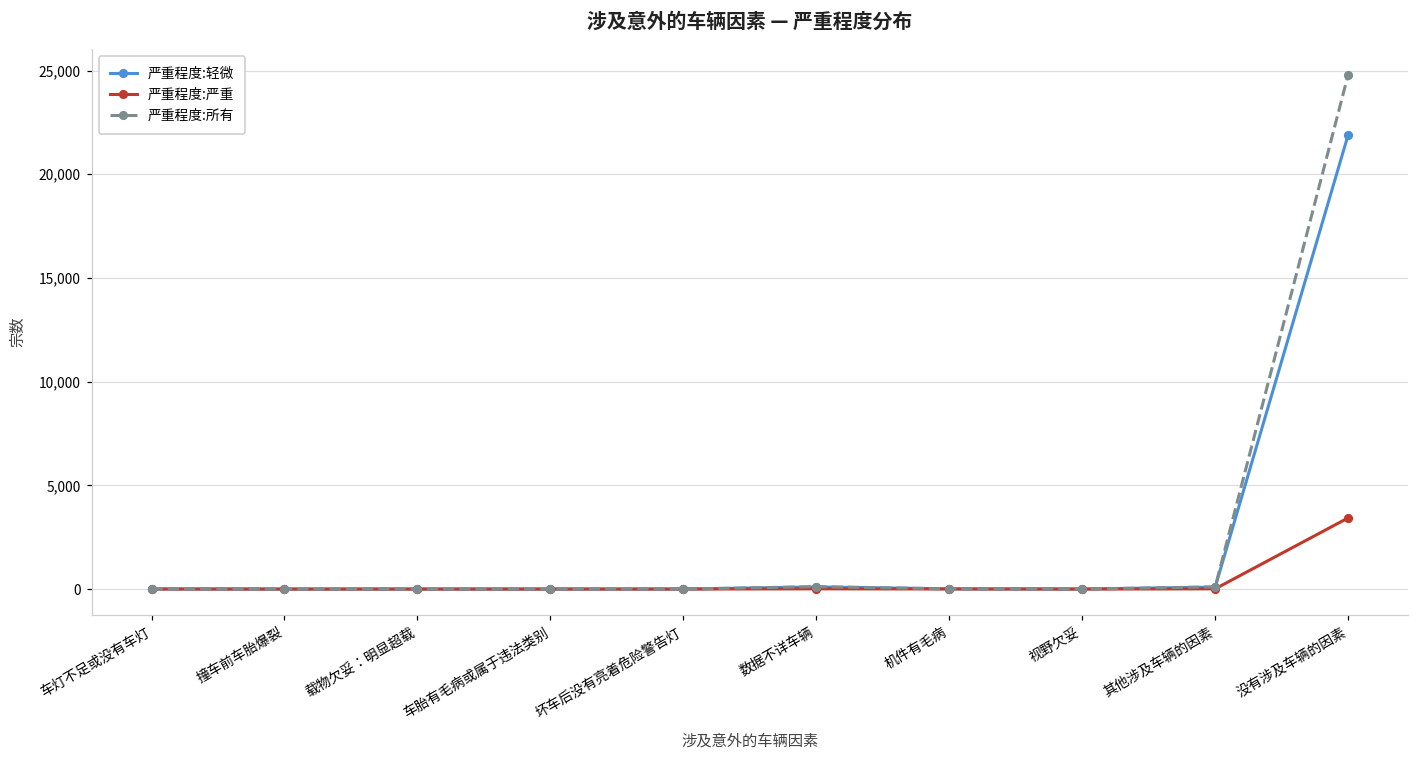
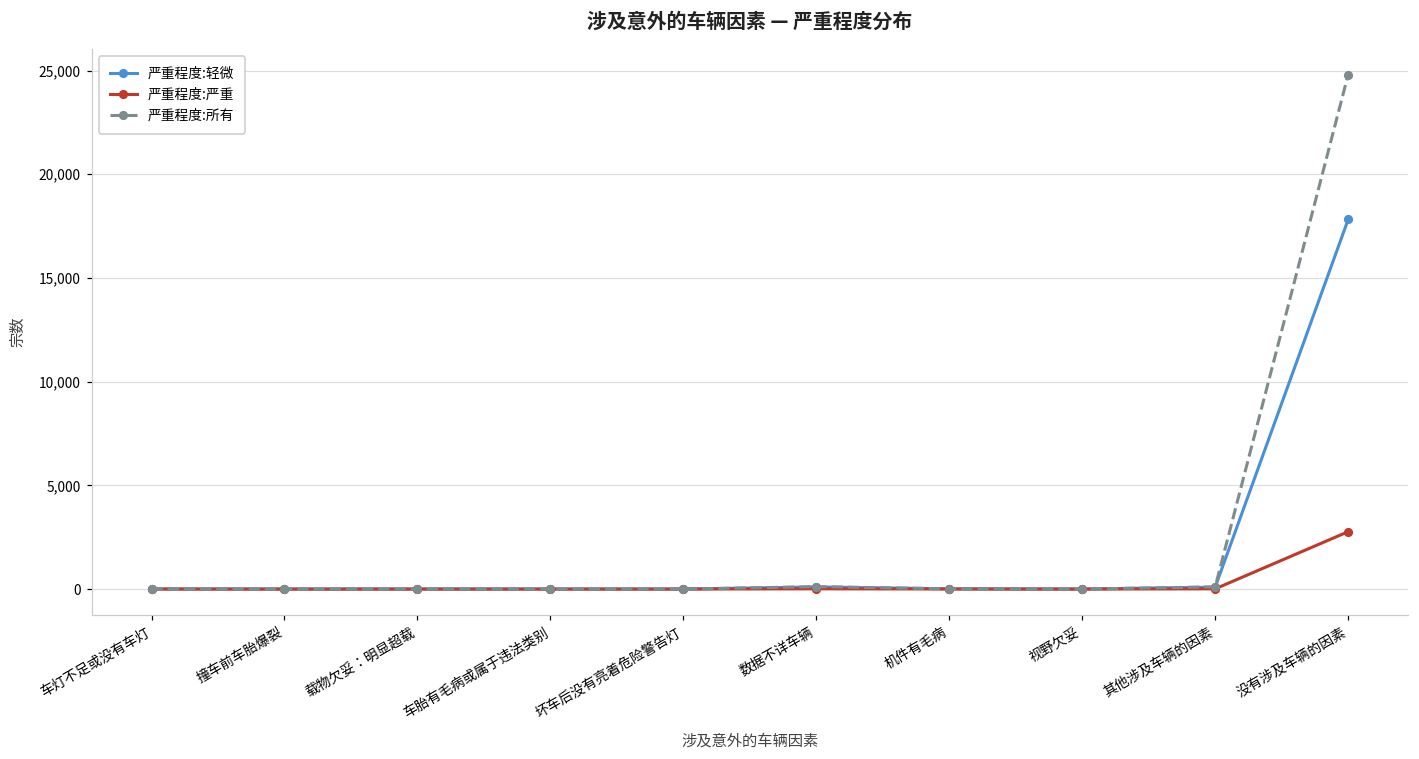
  {
    "严重程度:轻微": {
-     "没有涉及车辆的因素": "21,900"
+     "没有涉及车辆的因素": "17,800"
    },
    "严重程度:严重": {
-     "没有涉及车辆的因素": "3,400"
+     "没有涉及车辆的因素": "2,800"
    },
    "严重程度:所有": {
      "没有涉及车辆的因素": "24,800"
    }
  }
